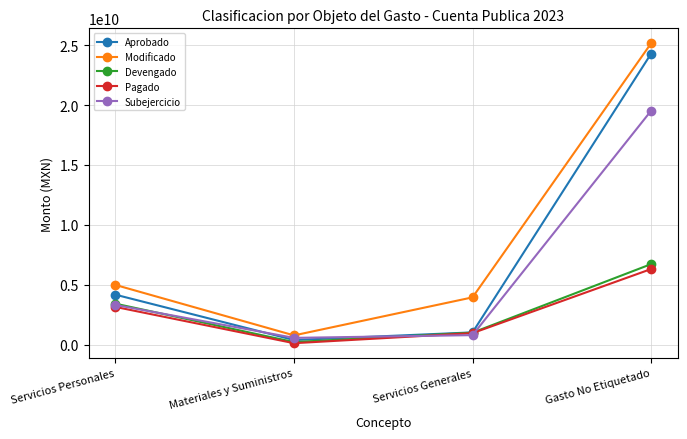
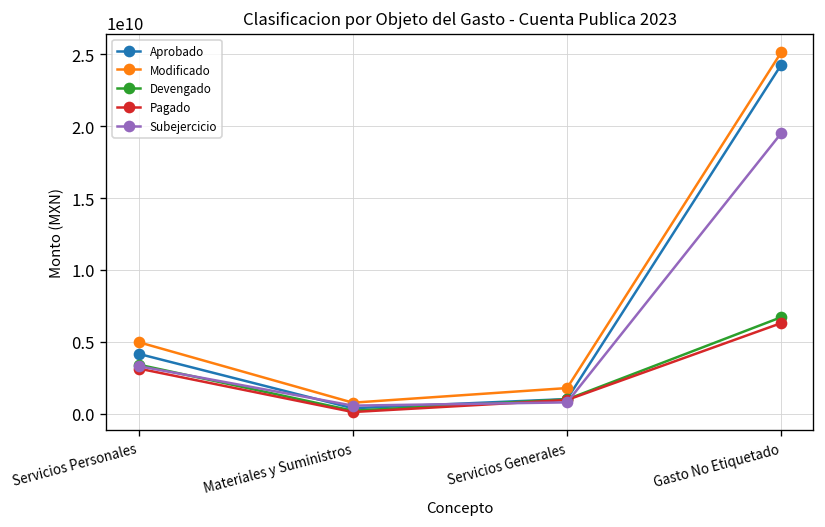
  {
    "Aprobado": {
      "Servicios Personales": 4200000000,
      "Gasto No Etiquetado": 24300000000
    },
    "Modificado": {
      "Servicios Personales": 5000000000,
-     "Servicios Generales": 3900000000,
+     "Servicios Generales": 1800000000,
      "Gasto No Etiquetado": 25200000000
    },
    "Devengado": {
      "Gasto No Etiquetado": 6700000000
    },
    "Pagado": {
      "Gasto No Etiquetado": 6300000000
    },
    "Subejercicio": {
      "Gasto No Etiquetado": 19500000000
    }
  }
